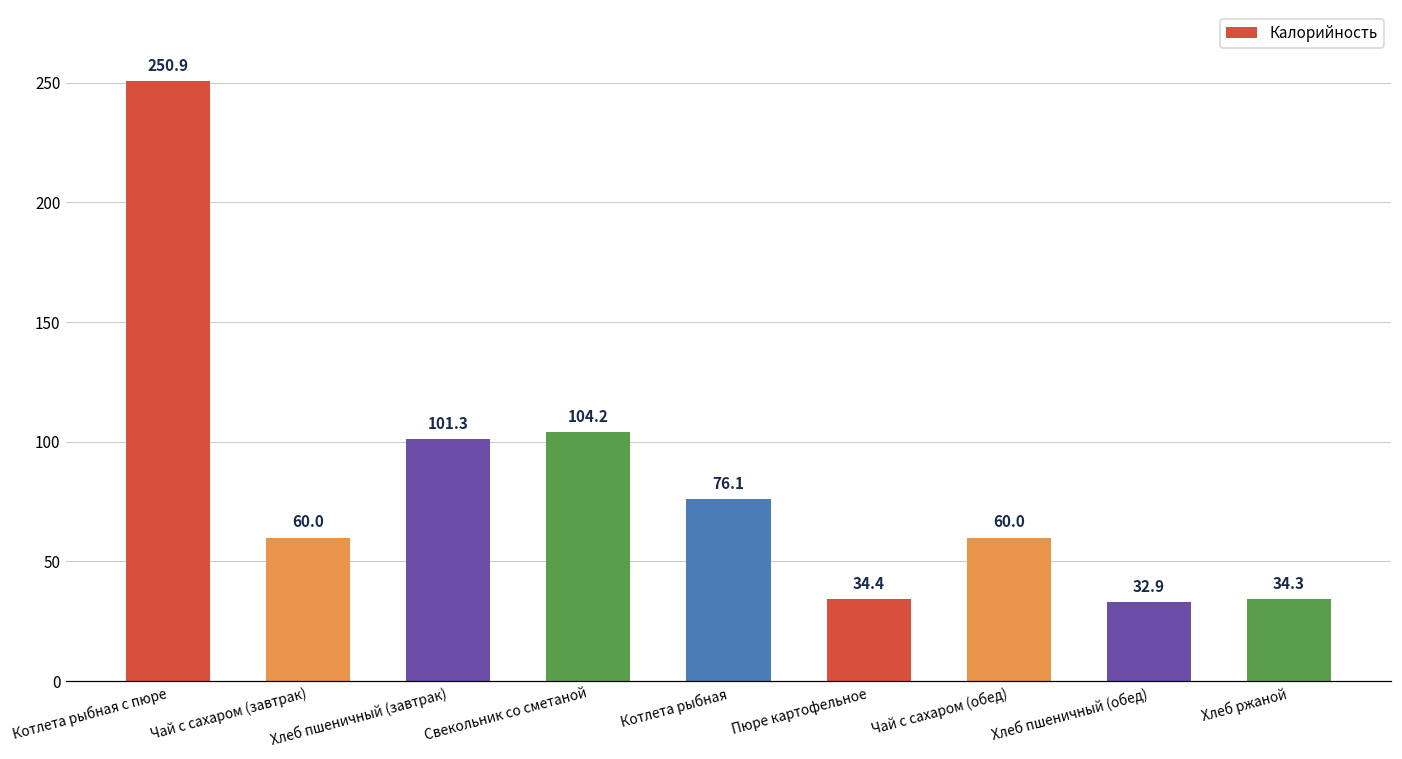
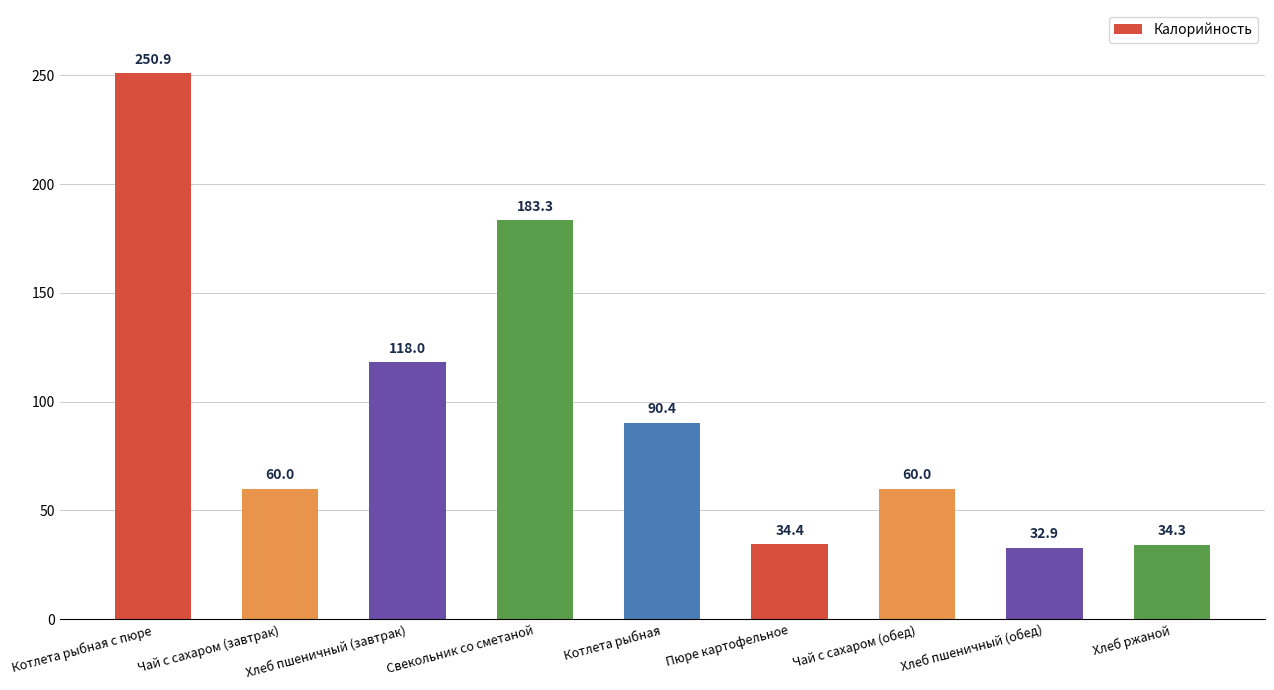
  {
    "Котлета рыбная с пюре": 250.9,
    "Чай с сахаром (завтрак)": 60.0,
-   "Хлеб пшеничный (завтрак)": 101.3,
-   "Свекольник со сметаной": 104.2,
-   "Котлета рыбная": 76.1,
+   "Хлеб пшеничный (завтрак)": 118.0,
+   "Свекольник со сметаной": 183.3,
+   "Котлета рыбная": 90.4,
    "Пюре картофельное": 34.4,
    "Чай с сахаром (обед)": 60.0,
    "Хлеб пшеничный (обед)": 32.9,
    "Хлеб ржаной": 34.3
  }
